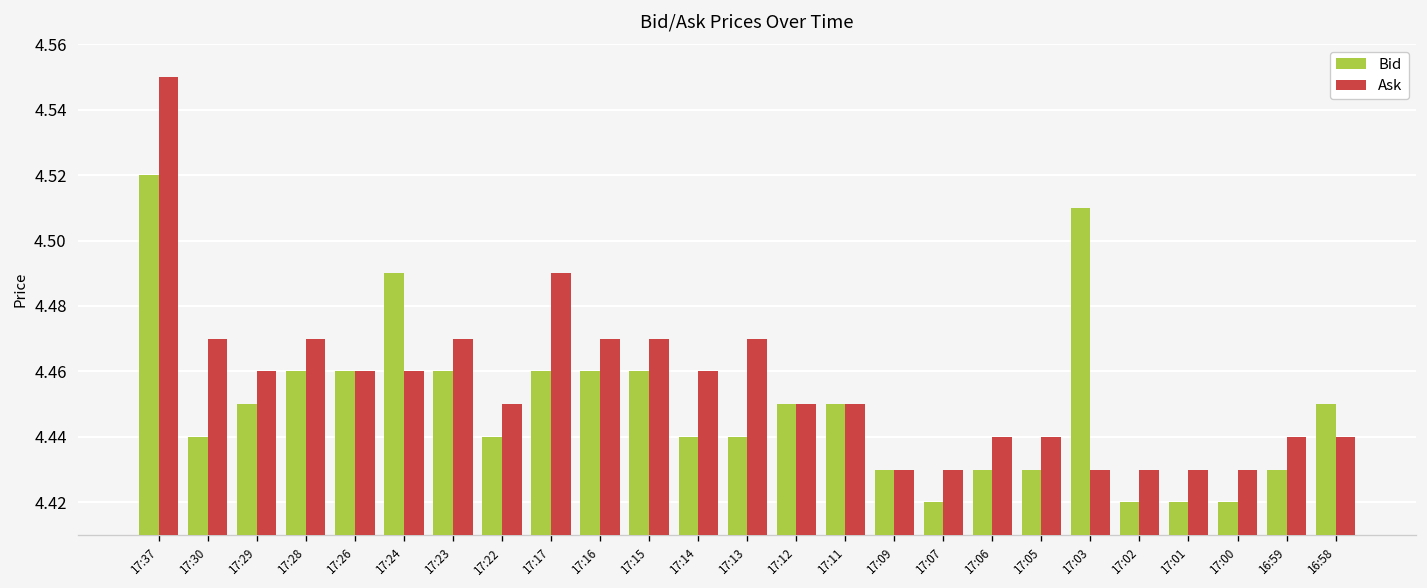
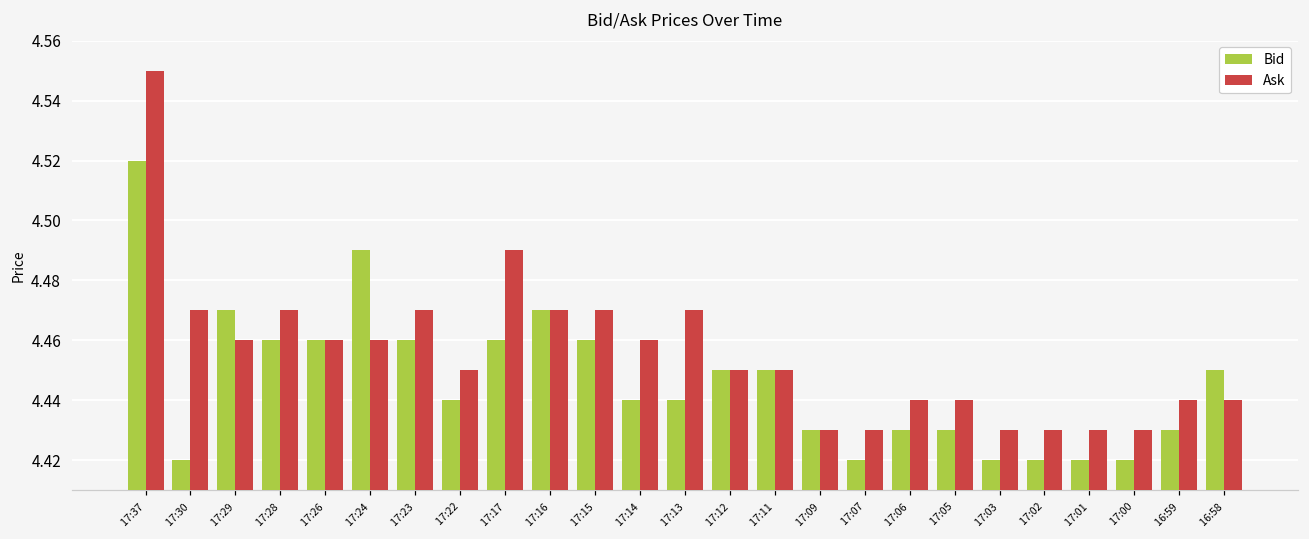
  {
    "Bid": {
      "17:37": 4.52,
-     "17:30": 4.44,
-     "17:29": 4.45,
+     "17:30": 4.42,
+     "17:29": 4.47,
      "17:28": 4.46,
      "17:26": 4.46,
      "17:24": 4.49,
      "17:23": 4.46,
      "17:22": 4.44,
      "17:17": 4.46,
-     "17:16": 4.46,
+     "17:16": 4.47,
      "17:15": 4.46,
      "17:14": 4.44,
      "17:13": 4.44,
      "17:12": 4.45,
      "17:11": 4.45,
      "17:09": 4.43,
      "17:07": 4.42,
      "17:06": 4.43,
      "17:05": 4.43,
-     "17:03": 4.51,
+     "17:03": 4.42,
      "17:02": 4.42,
      "17:01": 4.42,
      "17:00": 4.42,
      "16:59": 4.43,
      "16:58": 4.45
    },
    "Ask": {
      "17:37": 4.55,
      "17:30": 4.47,
      "17:29": 4.46,
      "17:28": 4.47,
      "17:26": 4.46,
      "17:24": 4.46,
      "17:23": 4.47,
      "17:22": 4.45,
      "17:17": 4.49,
      "17:16": 4.47,
      "17:15": 4.47,
      "17:14": 4.46,
      "17:13": 4.47,
      "17:12": 4.45,
      "17:11": 4.45,
      "17:09": 4.43,
      "17:07": 4.43,
      "17:06": 4.44,
      "17:05": 4.44,
      "17:03": 4.43,
      "17:02": 4.43,
      "17:01": 4.43,
      "17:00": 4.43,
      "16:59": 4.44,
      "16:58": 4.44
    }
  }
